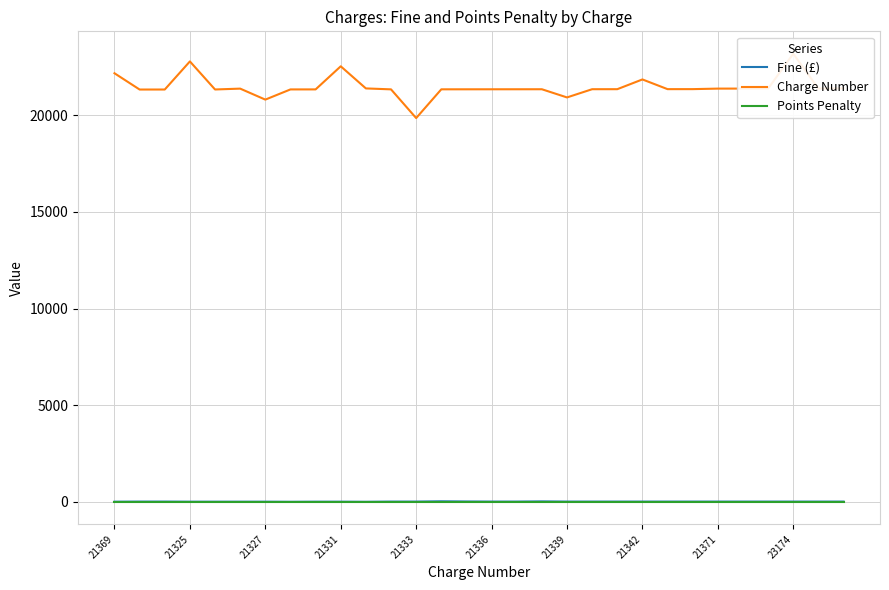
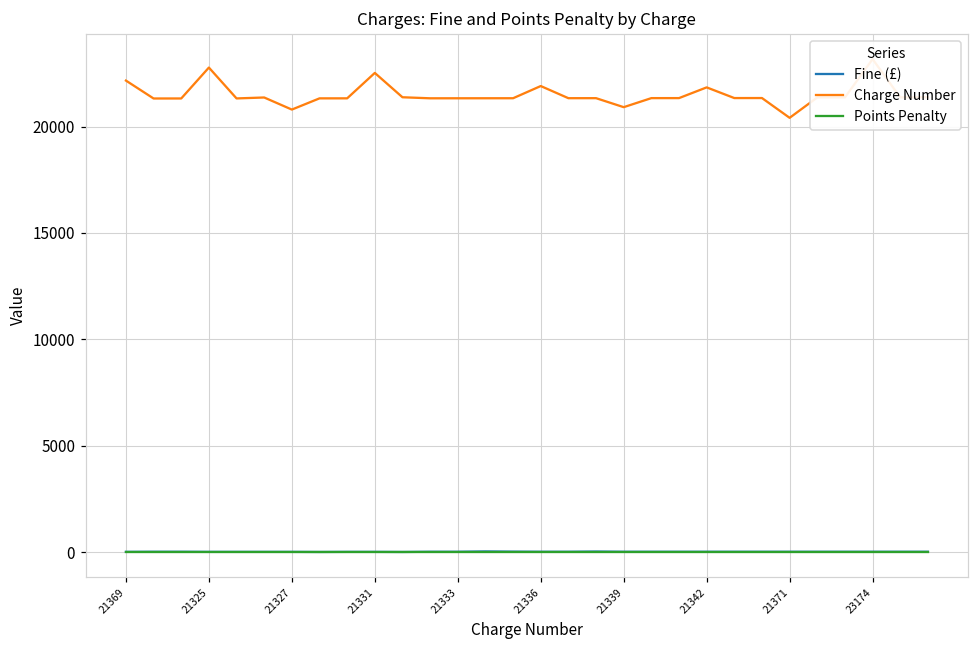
  {
    "Charge Number": {
      "21369": 22200,
      "21325": 22800,
      "21327": 20800,
      "21331": 22500,
-     "21333": 19800,
-     "21336": 21300,
+     "21333": 21300,
+     "21336": 21900,
      "21339": 20900,
      "21342": 21800,
-     "21371": 21400
+     "21371": 20400
    }
  }
